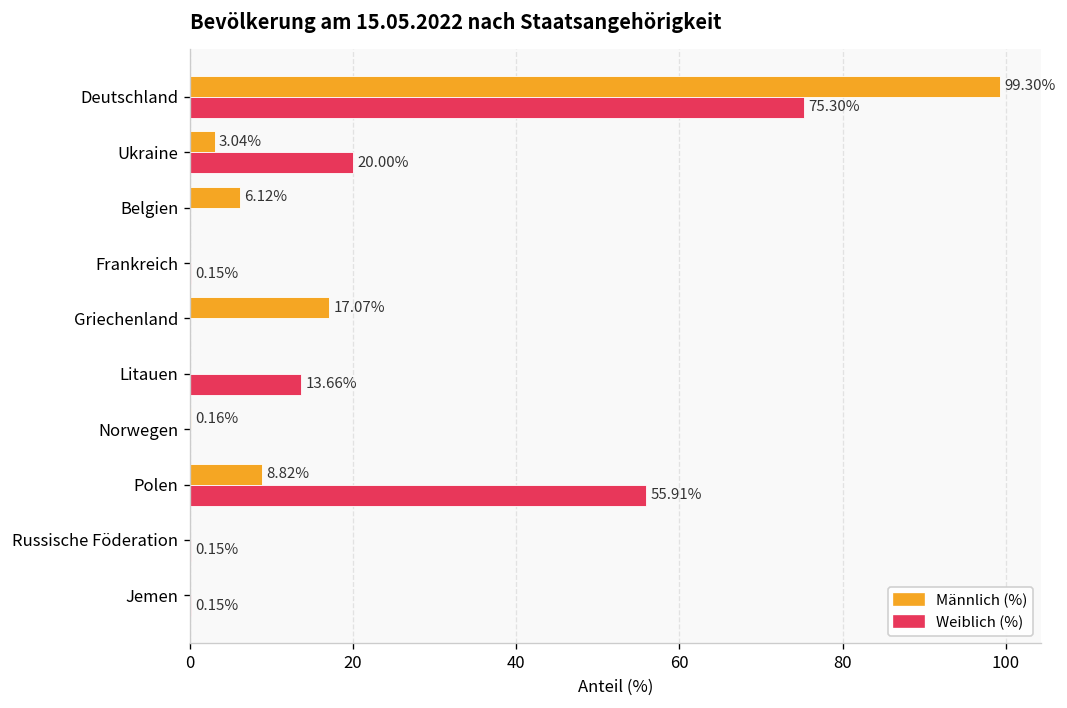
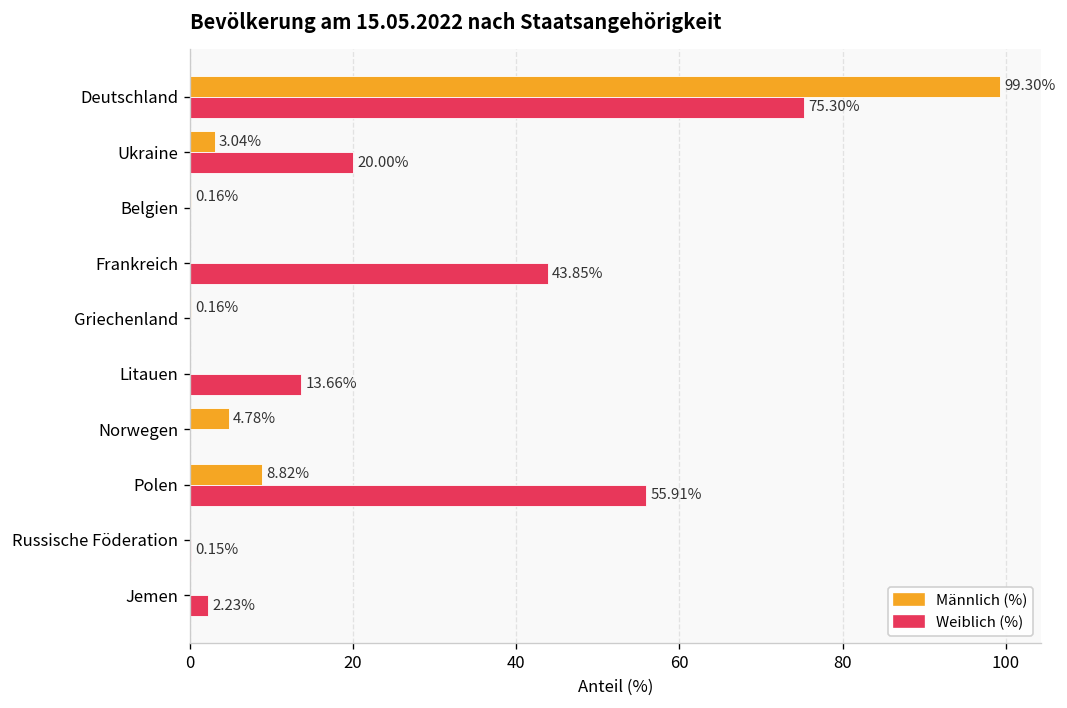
  {
    "Männlich (%)": {
      "Deutschland": "99.30%",
      "Ukraine": "3.04%",
-     "Belgien": "6.12%",
-     "Griechenland": "17.07%",
-     "Norwegen": "0.16%",
+     "Belgien": "0.16%",
+     "Griechenland": "0.16%",
+     "Norwegen": "4.78%",
      "Polen": "8.82%"
    },
    "Weiblich (%)": {
      "Deutschland": "75.30%",
      "Ukraine": "20.00%",
-     "Frankreich": "0.15%",
+     "Frankreich": "43.85%",
      "Litauen": "13.66%",
      "Polen": "55.91%",
      "Russische Föderation": "0.15%",
-     "Jemen": "0.15%"
+     "Jemen": "2.23%"
    }
  }
